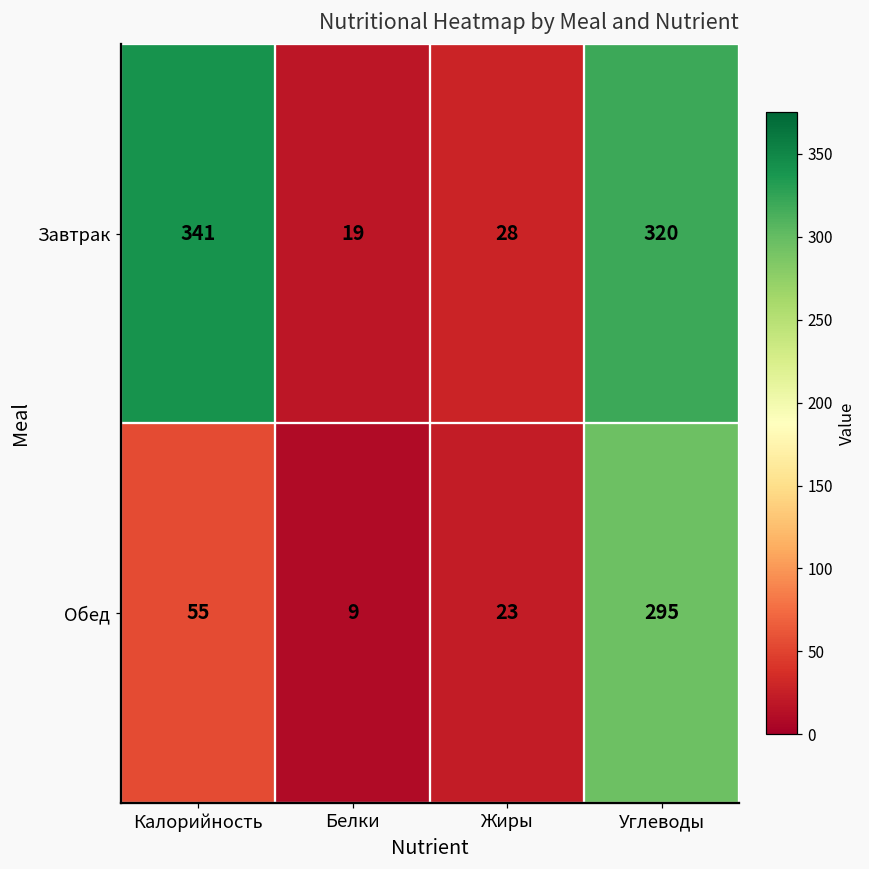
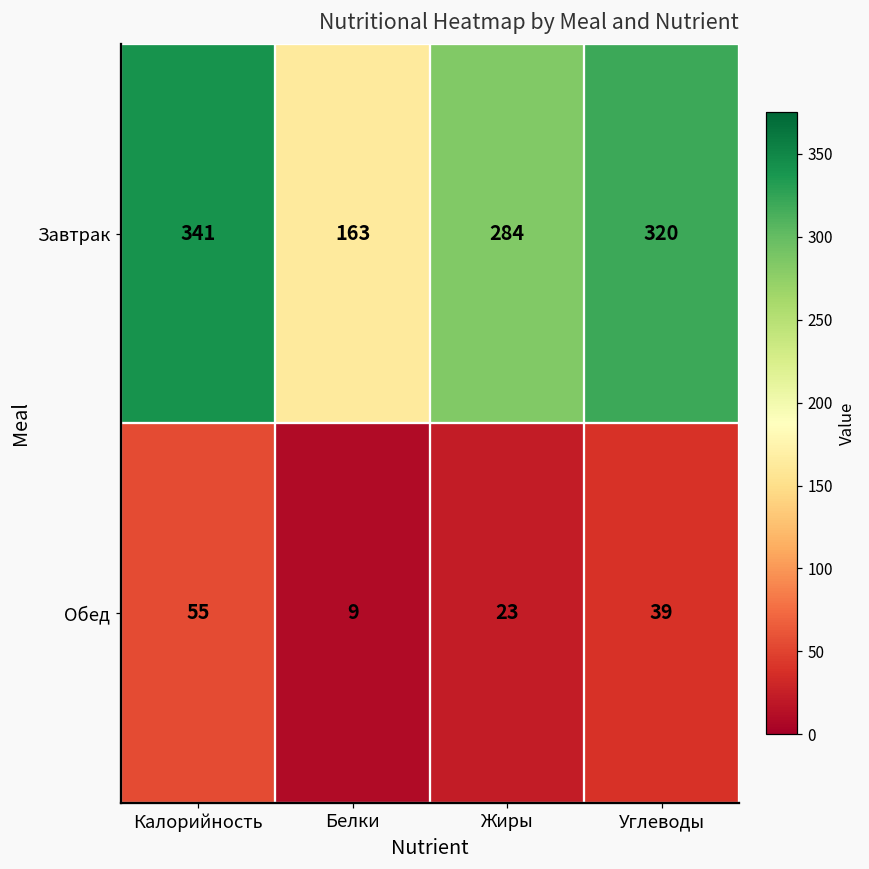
  {
    "Завтрак": {
      "Калорийность": 341,
-     "Белки": 19,
-     "Жиры": 28,
+     "Белки": 163,
+     "Жиры": 284,
      "Углеводы": 320
    },
    "Обед": {
      "Калорийность": 55,
      "Белки": 9,
      "Жиры": 23,
-     "Углеводы": 295
+     "Углеводы": 39
    }
  }
